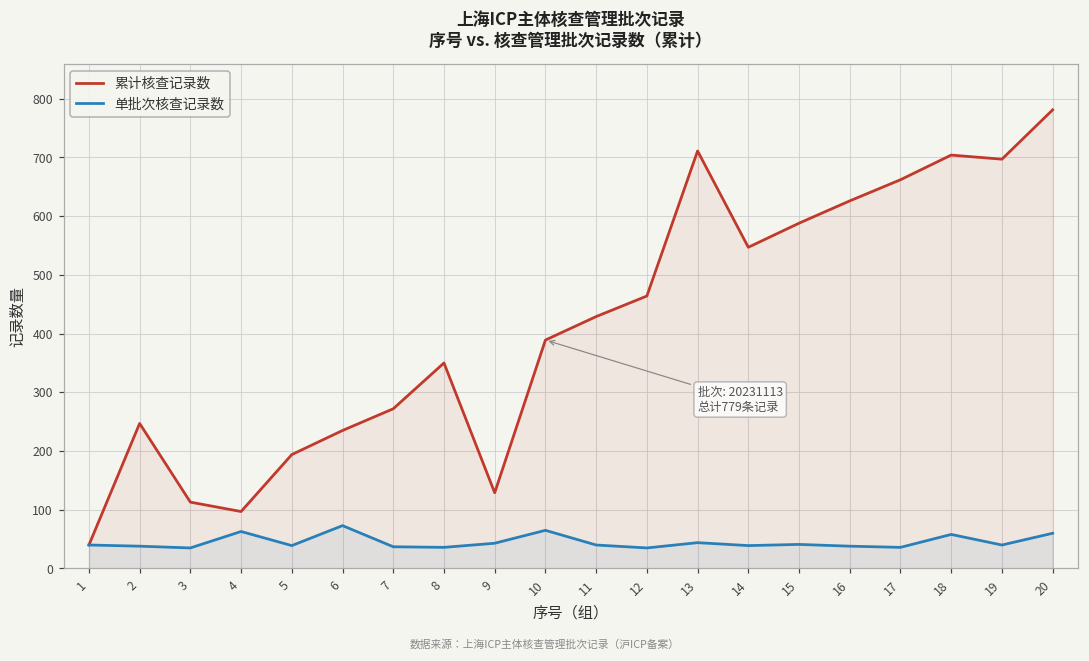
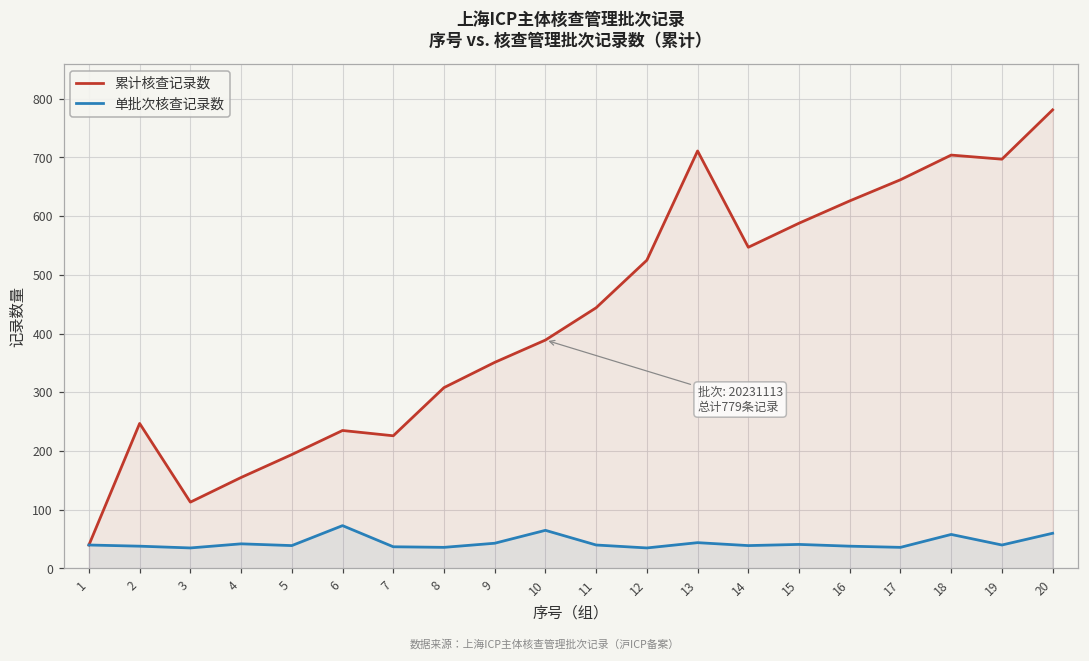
  {
    "累计核查记录数": {
      "2": 250,
      "3": 110,
-     "4": 100,
+     "4": 160,
      "5": 190,
      "6": 240,
-     "7": 270,
-     "8": 350,
-     "9": 130,
-     "11": 430,
-     "12": 460,
+     "7": 230,
+     "8": 310,
+     "9": 350,
+     "11": 440,
+     "12": 530,
      "13": 710,
      "14": 550,
      "15": 590,
      "16": 630,
      "17": 660,
      "18": 700,
      "19": 700,
      "20": 780
    },
    "单批次核查记录数": {
      "2": 40,
      "3": 40,
-     "4": 60,
+     "4": 40,
      "5": 40,
      "6": 70,
      "7": 40,
      "8": 40,
      "9": 40,
      "10": 70,
      "11": 40,
      "12": 40,
      "13": 40,
      "14": 40,
      "15": 40,
      "16": 40,
      "17": 40,
      "18": 60,
      "19": 40,
      "20": 60
    }
  }
